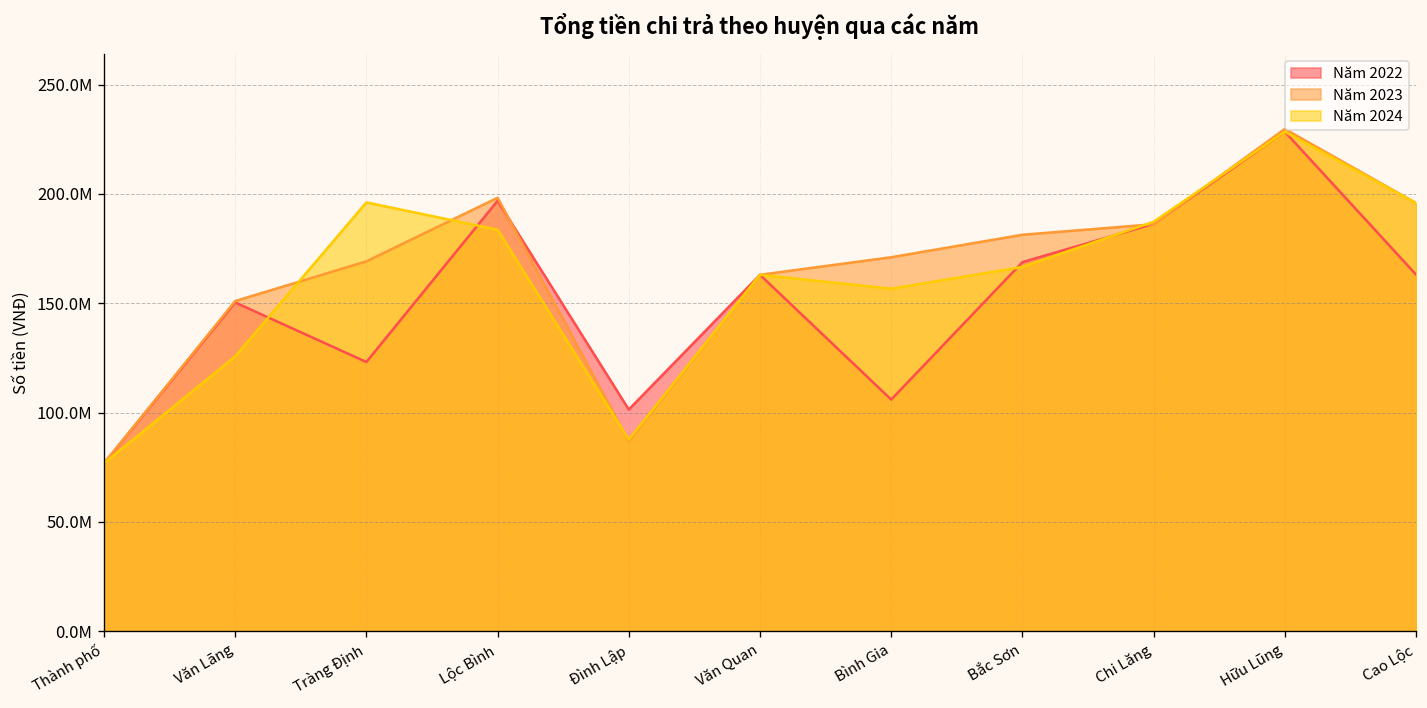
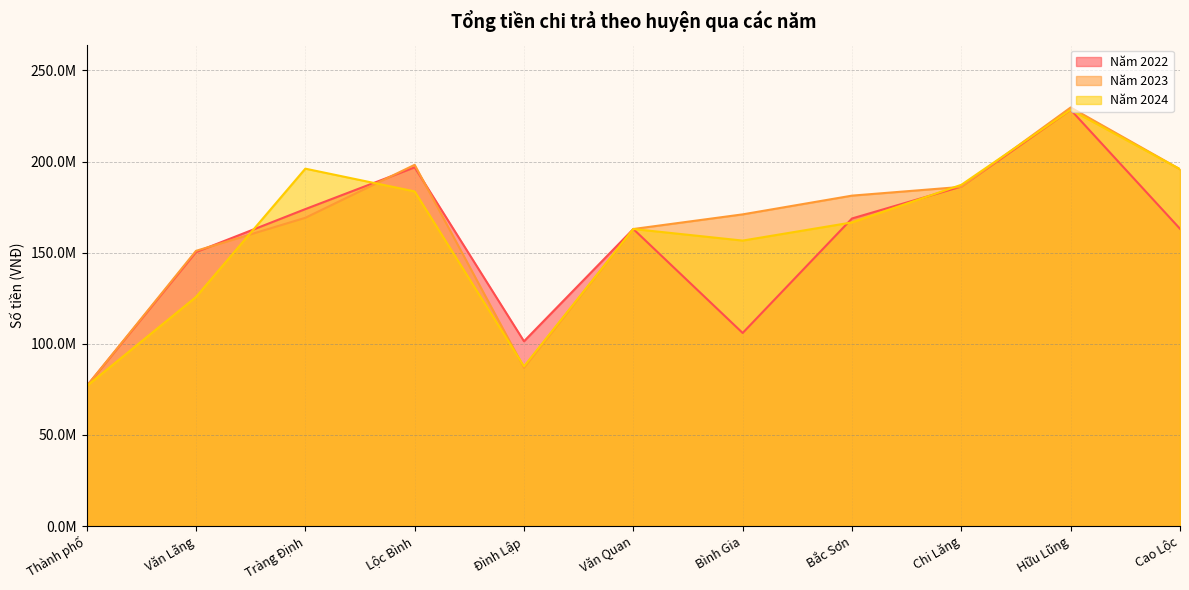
  {
    "Năm 2022": {
-     "Tràng Định": 123000000,
+     "Tràng Định": 174000000,
      "Đình Lập": 101000000,
      "Bình Gia": 106000000,
      "Bắc Sơn": 169000000,
      "Cao Lộc": 163000000
    }
  }
